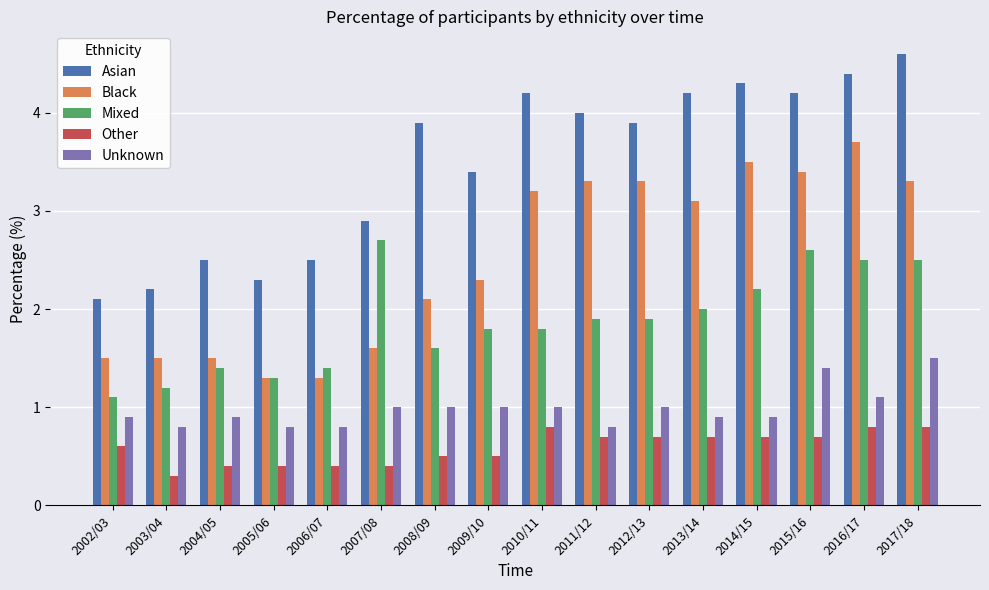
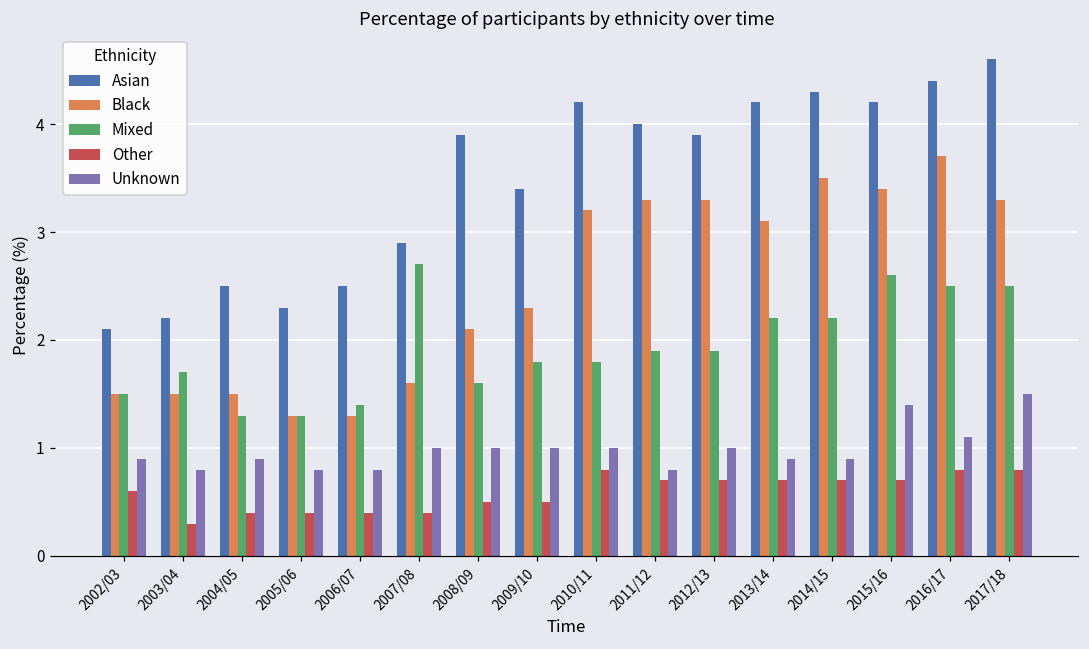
  {
    "Mixed": {
-     "2002/03": 1.1,
-     "2003/04": 1.2,
-     "2004/05": 1.4,
+     "2002/03": 1.5,
+     "2003/04": 1.7,
+     "2004/05": 1.3,
      "2005/06": 1.3,
      "2006/07": 1.4,
      "2007/08": 2.7,
      "2008/09": 1.6,
      "2009/10": 1.8,
      "2010/11": 1.8,
      "2011/12": 1.9,
      "2012/13": 1.9,
-     "2013/14": 2.0,
+     "2013/14": 2.2,
      "2014/15": 2.2,
      "2015/16": 2.6,
      "2016/17": 2.5,
      "2017/18": 2.5
    }
  }
